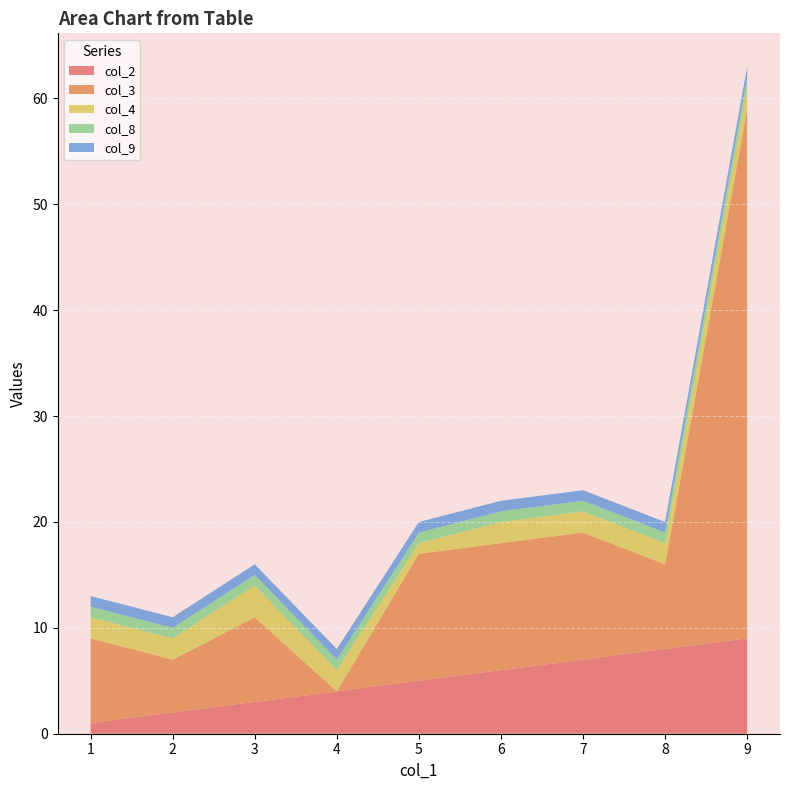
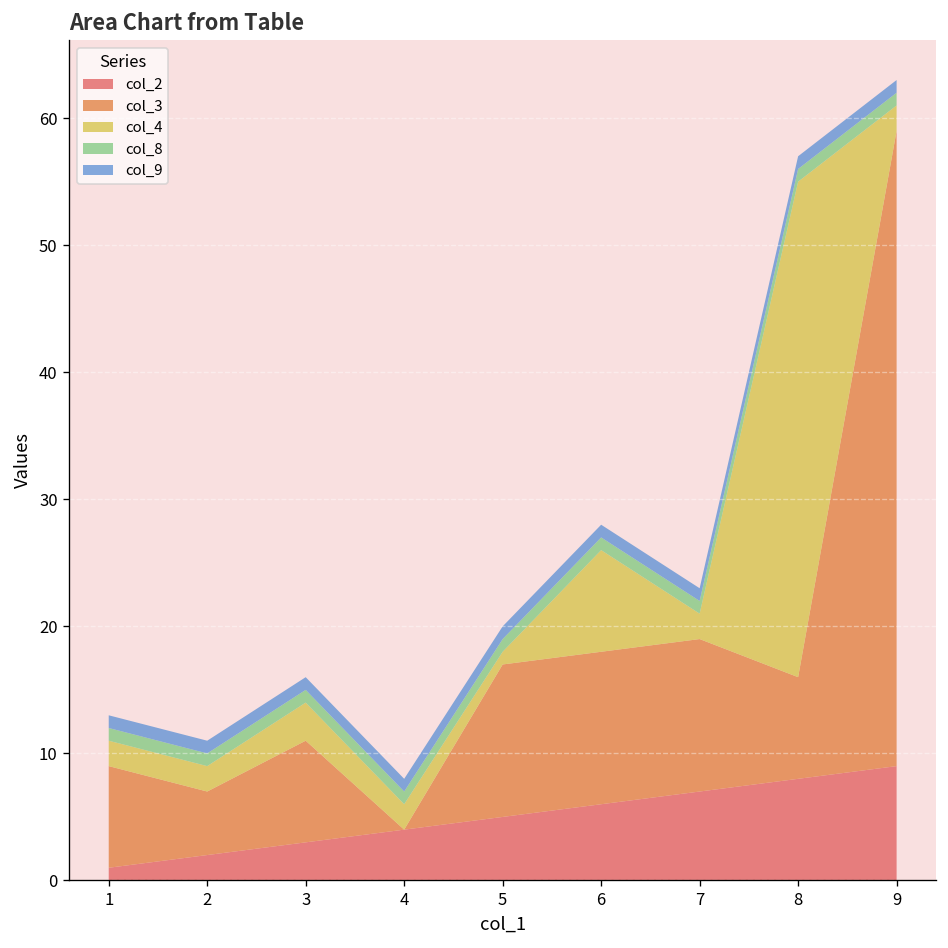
  {
    "col_4": {
      "1": 2,
      "2": 2,
      "3": 3,
      "4": 2,
      "5": 1,
-     "6": 2,
+     "6": 8,
      "7": 2,
-     "8": 2,
+     "8": 39,
      "9": 2
    },
    "col_8": {
      "1": 1,
      "2": 1,
      "3": 1,
      "4": 1,
      "5": 1,
      "6": 1,
      "7": 1,
      "8": 1,
      "9": 1
    },
    "col_9": {
      "1": 1,
      "2": 1,
      "3": 1,
      "4": 1,
      "5": 1,
      "6": 1,
      "7": 1,
      "8": 1,
      "9": 1
    }
  }
